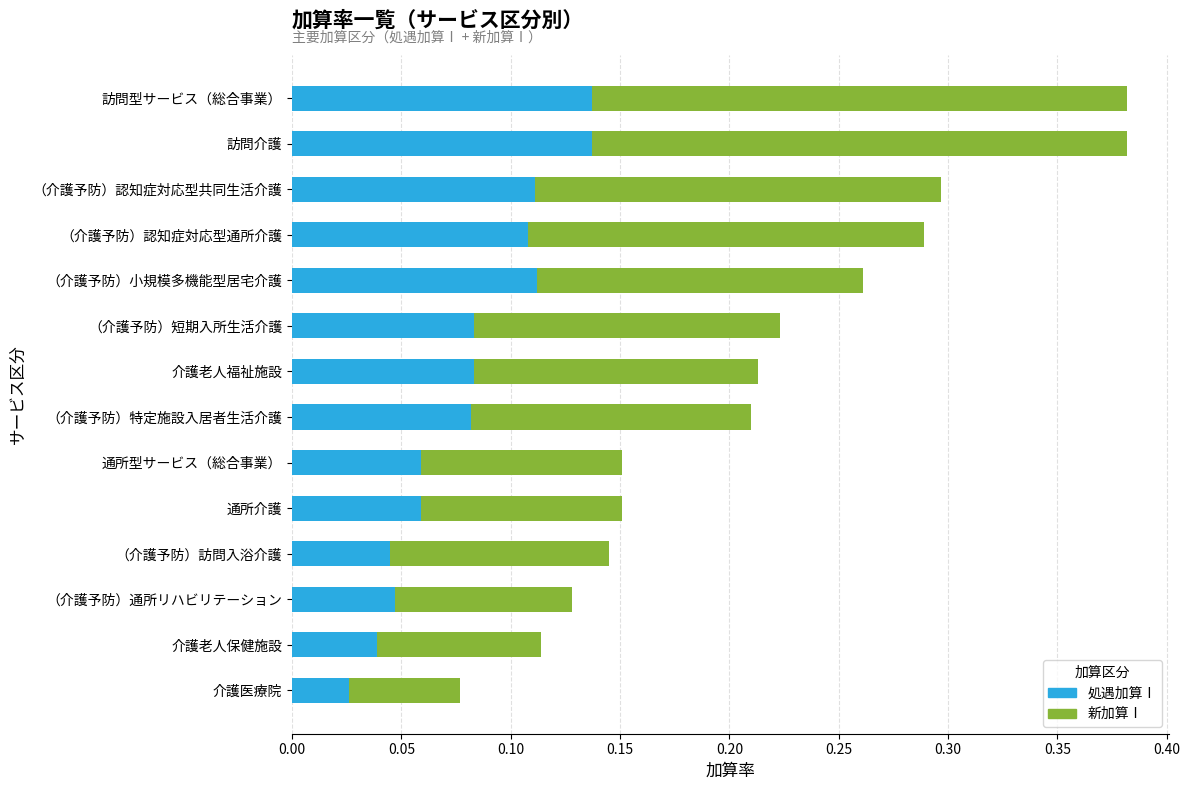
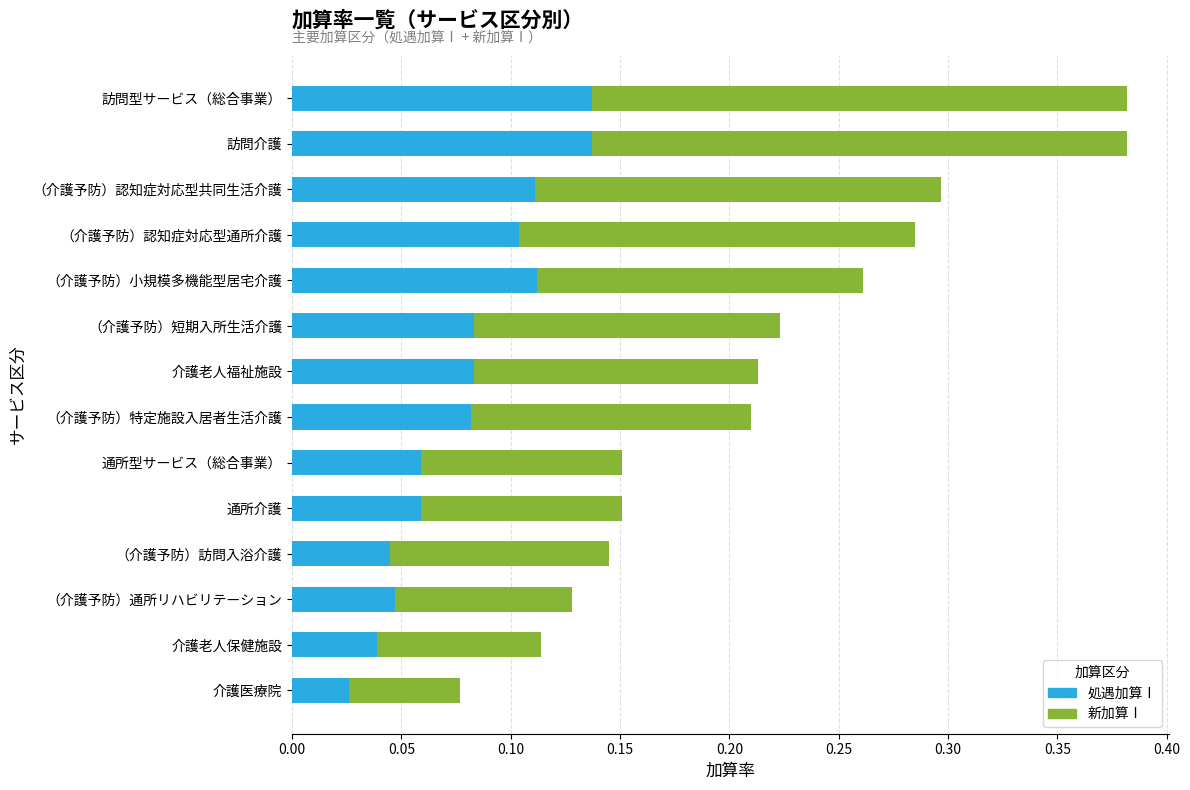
  {
    "処遇加算Ⅰ": {
      "訪問型サービス（総合事業）": 0.137,
      "訪問介護": 0.137,
      "（介護予防）認知症対応型共同生活介護": 0.111,
-     "（介護予防）認知症対応型通所介護": 0.108,
+     "（介護予防）認知症対応型通所介護": 0.104,
      "（介護予防）小規模多機能型居宅介護": 0.112,
      "（介護予防）短期入所生活介護": 0.083,
      "介護老人福祉施設": 0.083,
      "（介護予防）特定施設入居者生活介護": 0.082,
      "通所型サービス（総合事業）": 0.059,
      "通所介護": 0.059,
      "（介護予防）訪問入浴介護": 0.045,
      "（介護予防）通所リハビリテーション": 0.047,
      "介護老人保健施設": 0.039,
      "介護医療院": 0.026
    },
    "新加算Ⅰ": {
      "訪問型サービス（総合事業）": 0.245,
      "訪問介護": 0.245,
      "（介護予防）認知症対応型共同生活介護": 0.186,
      "（介護予防）認知症対応型通所介護": 0.181,
      "（介護予防）小規模多機能型居宅介護": 0.149,
      "（介護予防）短期入所生活介護": 0.140,
      "介護老人福祉施設": 0.130,
      "（介護予防）特定施設入居者生活介護": 0.128,
      "通所型サービス（総合事業）": 0.092,
      "通所介護": 0.092,
      "（介護予防）訪問入浴介護": 0.100,
      "（介護予防）通所リハビリテーション": 0.081,
      "介護老人保健施設": 0.075,
      "介護医療院": 0.051
    }
  }
